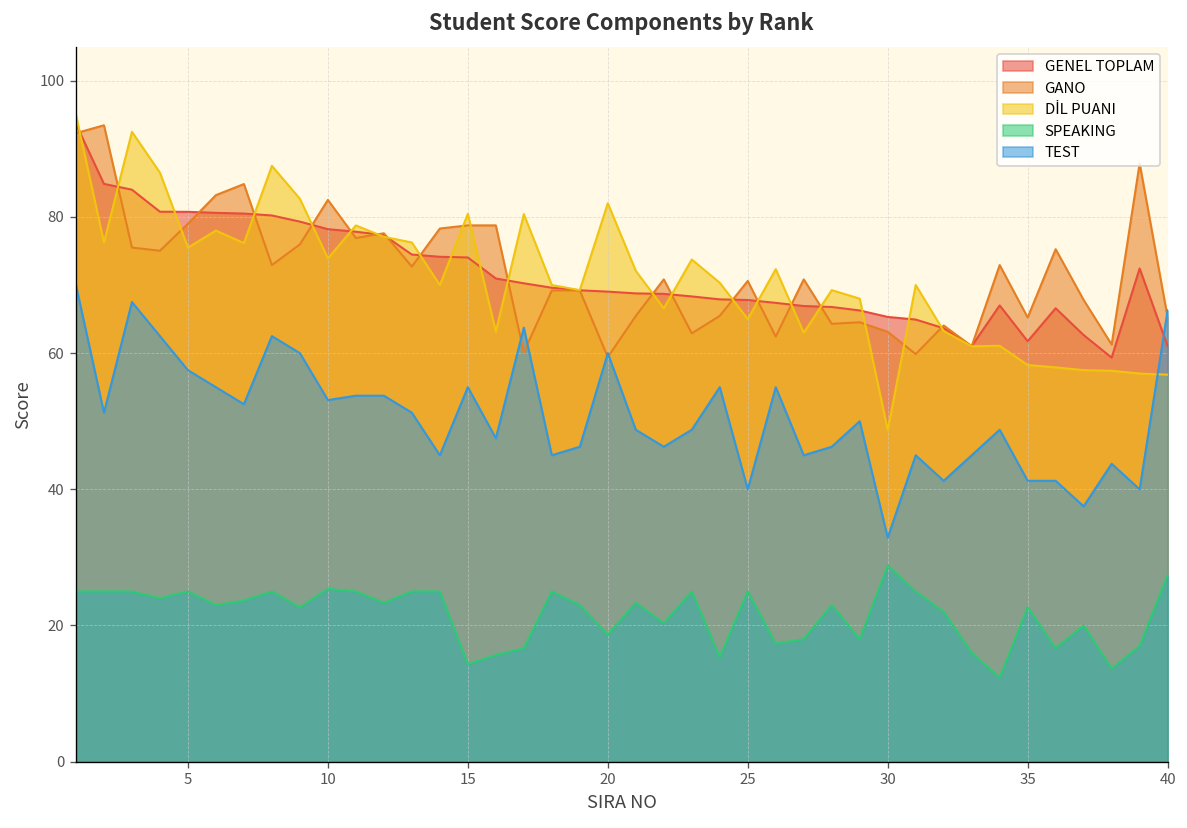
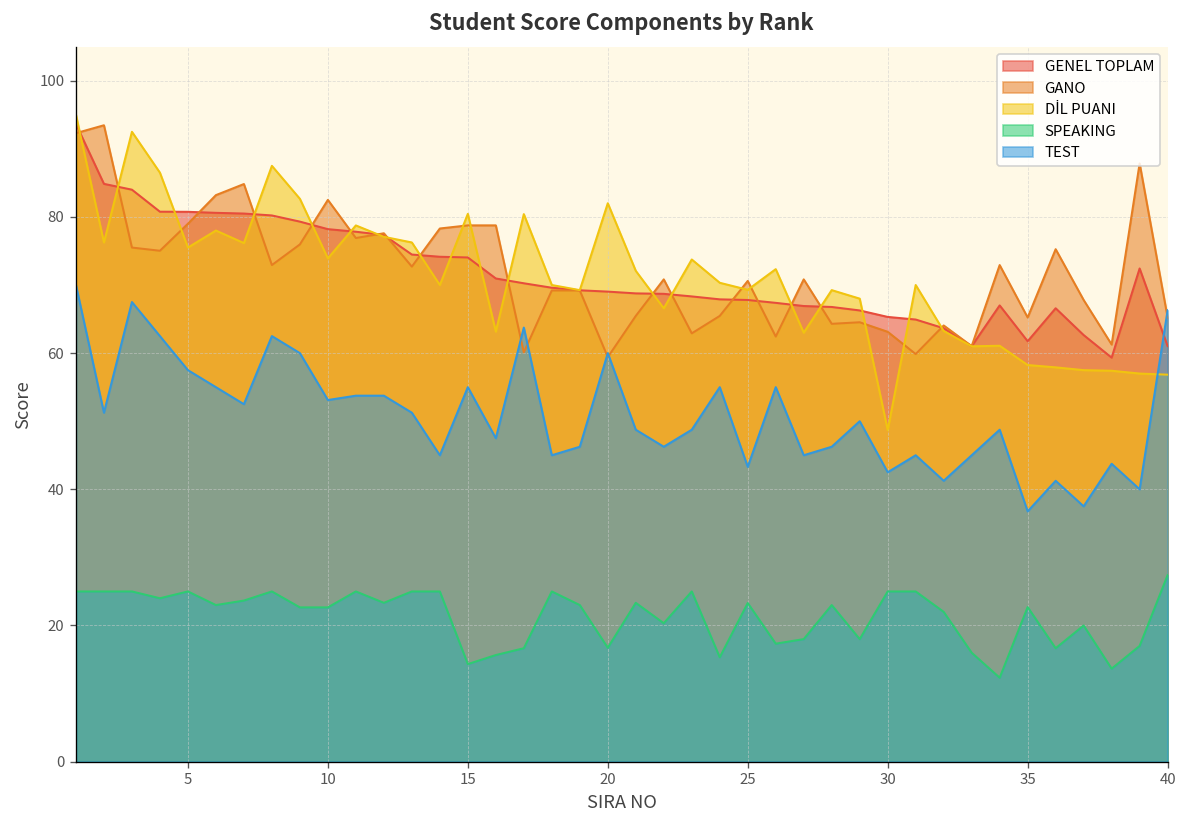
  {
    "DİL PUANI": {
      "5": 76,
      "10": 74,
      "15": 80,
      "20": 82,
-     "25": 65,
+     "25": 69,
      "30": 49,
      "35": 58,
      "40": 57
    },
    "SPEAKING": {
      "5": 25,
-     "10": 25,
+     "10": 23,
      "15": 14,
-     "20": 19,
-     "25": 25,
-     "30": 29,
+     "20": 17,
+     "25": 23,
+     "30": 25,
      "35": 23,
      "40": 27
    },
    "TEST": {
      "5": 58,
      "10": 53,
      "15": 55,
      "20": 60,
-     "25": 40,
-     "30": 33,
-     "35": 41,
+     "25": 43,
+     "30": 43,
+     "35": 37,
      "40": 66
    }
  }
